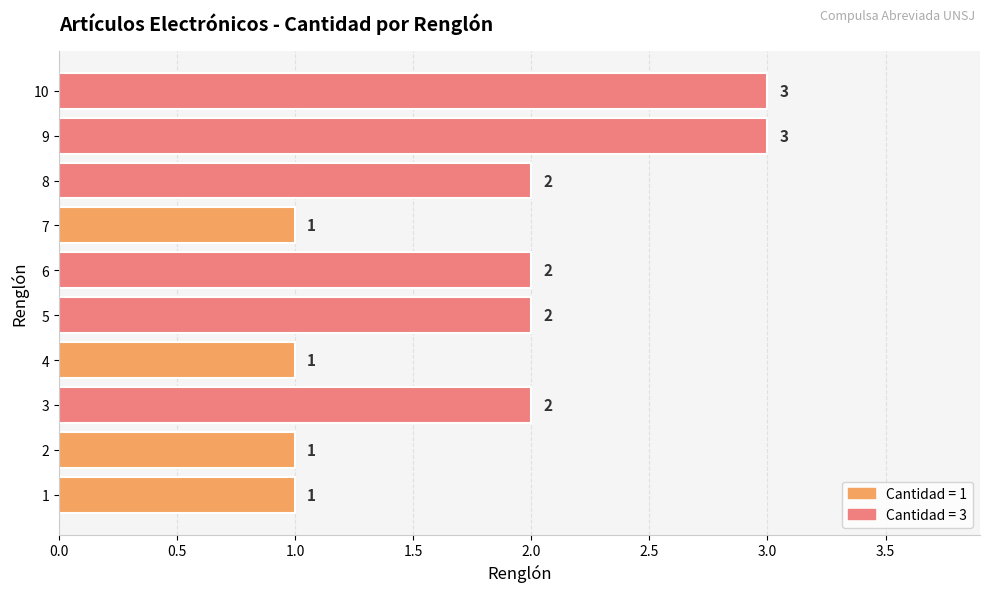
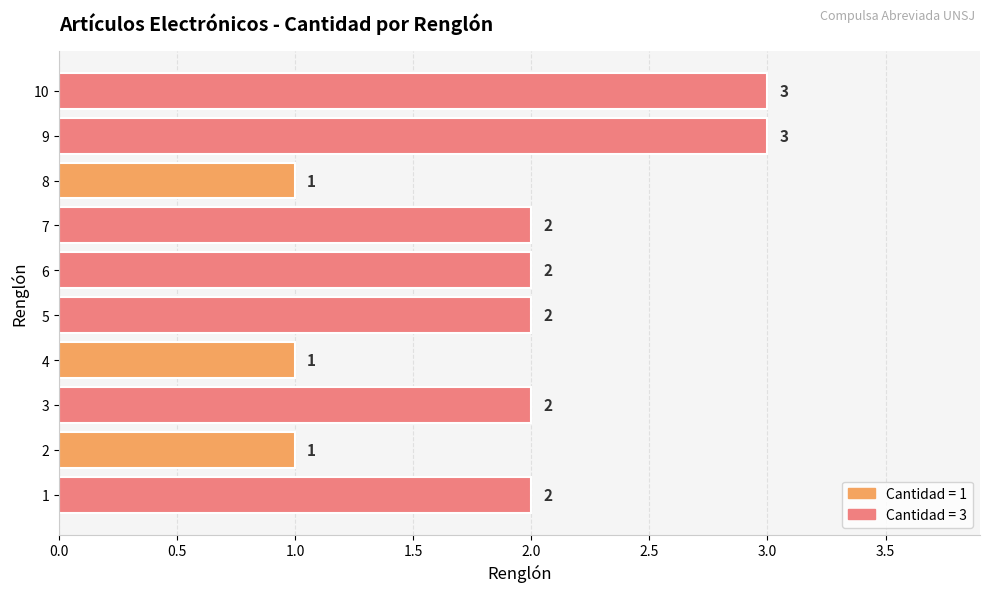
  {
    "10": 3,
    "9": 3,
-   "8": 2,
-   "7": 1,
+   "8": 1,
+   "7": 2,
    "6": 2,
    "5": 2,
    "4": 1,
    "3": 2,
    "2": 1,
-   "1": 1
+   "1": 2
  }
